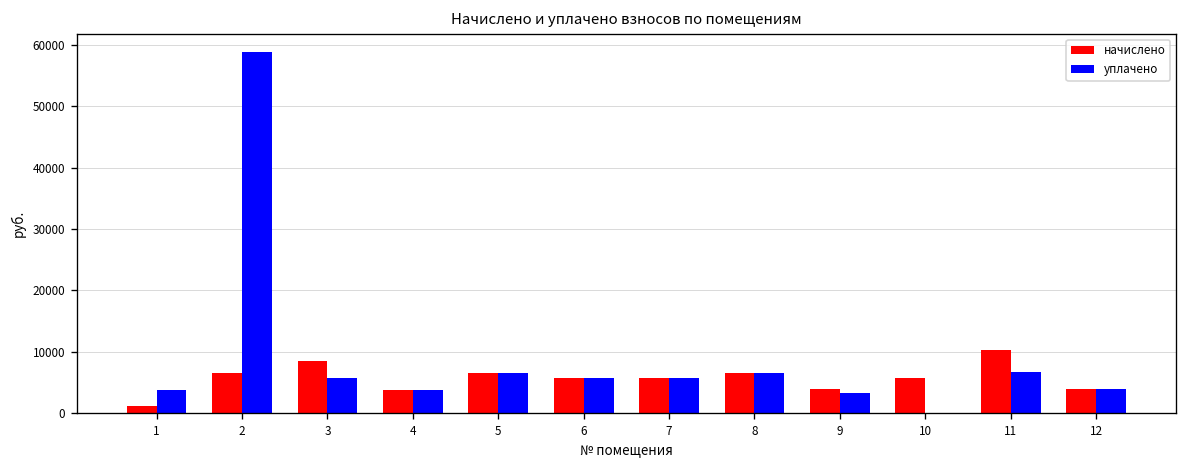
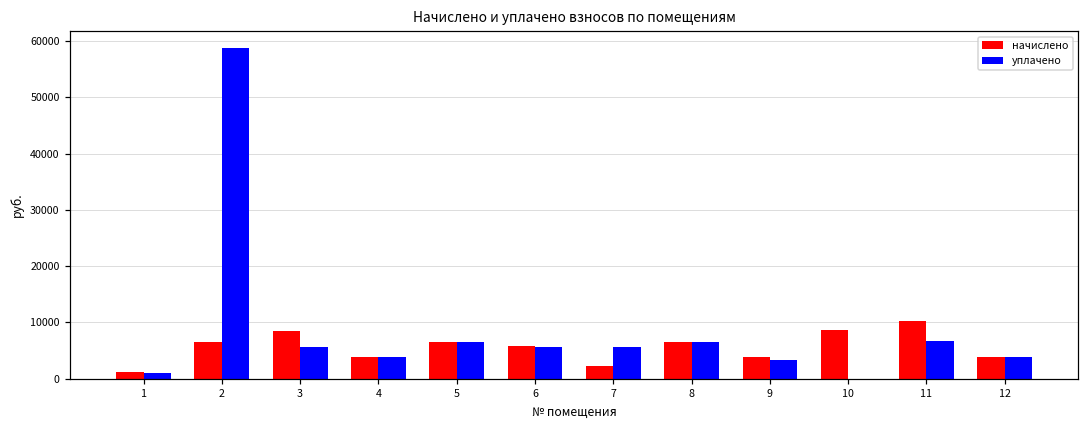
  {
    "начислено": {
      "1": 1000,
      "2": 7000,
      "3": 8000,
      "4": 4000,
      "5": 7000,
      "6": 6000,
-     "7": 6000,
+     "7": 2000,
      "8": 7000,
      "9": 4000,
-     "10": 6000,
+     "10": 9000,
      "11": 10000,
      "12": 4000
    },
    "уплачено": {
-     "1": 4000,
+     "1": 1000,
      "2": 59000,
      "3": 6000,
      "4": 4000,
      "5": 7000,
      "6": 6000,
      "7": 6000,
      "8": 6000,
      "9": 3000,
      "10": 0,
      "11": 7000,
      "12": 4000
    }
  }
